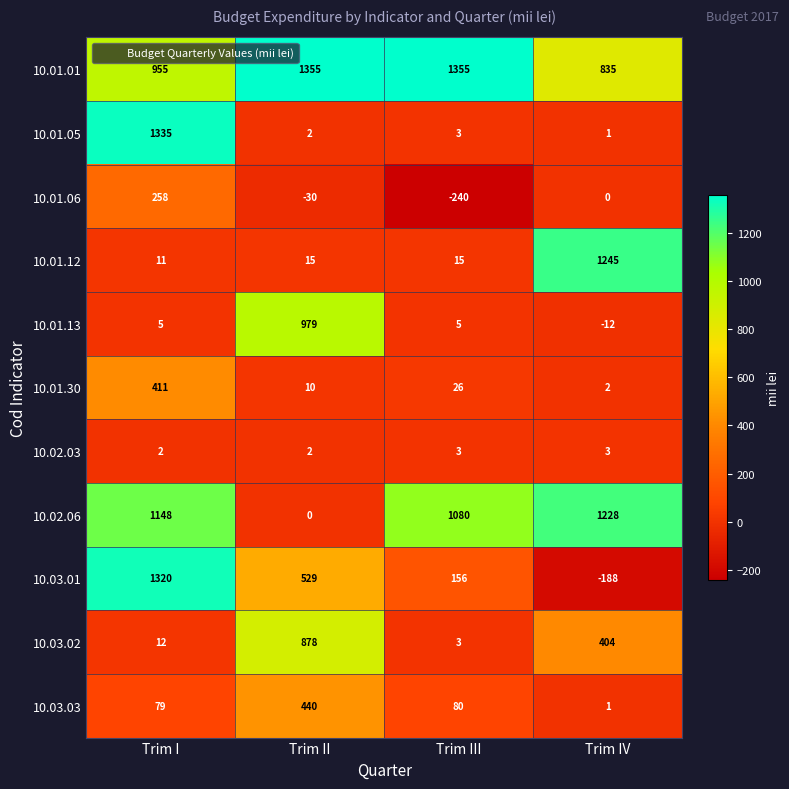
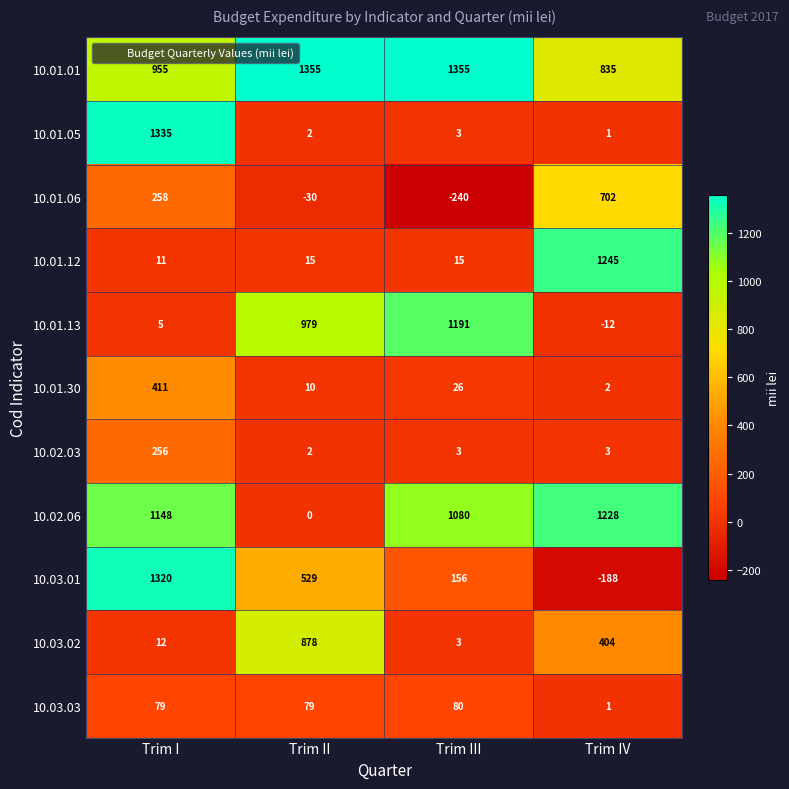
  {
    "10.01.01": {
      "Trim I": 955,
      "Trim II": 1355,
      "Trim III": 1355,
      "Trim IV": 835
    },
    "10.01.05": {
      "Trim I": 1335,
      "Trim II": 2,
      "Trim III": 3,
      "Trim IV": 1
    },
    "10.01.06": {
      "Trim I": 258,
      "Trim II": -30,
      "Trim III": -240,
-     "Trim IV": 0
+     "Trim IV": 702
    },
    "10.01.12": {
      "Trim I": 11,
      "Trim II": 15,
      "Trim III": 15,
      "Trim IV": 1245
    },
    "10.01.13": {
      "Trim I": 5,
      "Trim II": 979,
-     "Trim III": 5,
+     "Trim III": 1191,
      "Trim IV": -12
    },
    "10.01.30": {
      "Trim I": 411,
      "Trim II": 10,
      "Trim III": 26,
      "Trim IV": 2
    },
    "10.02.03": {
-     "Trim I": 2,
+     "Trim I": 256,
      "Trim II": 2,
      "Trim III": 3,
      "Trim IV": 3
    },
    "10.02.06": {
      "Trim I": 1148,
      "Trim II": 0,
      "Trim III": 1080,
      "Trim IV": 1228
    },
    "10.03.01": {
      "Trim I": 1320,
      "Trim II": 529,
      "Trim III": 156,
      "Trim IV": -188
    },
    "10.03.02": {
      "Trim I": 12,
      "Trim II": 878,
      "Trim III": 3,
      "Trim IV": 404
    },
    "10.03.03": {
      "Trim I": 79,
-     "Trim II": 440,
+     "Trim II": 79,
      "Trim III": 80,
      "Trim IV": 1
    }
  }
